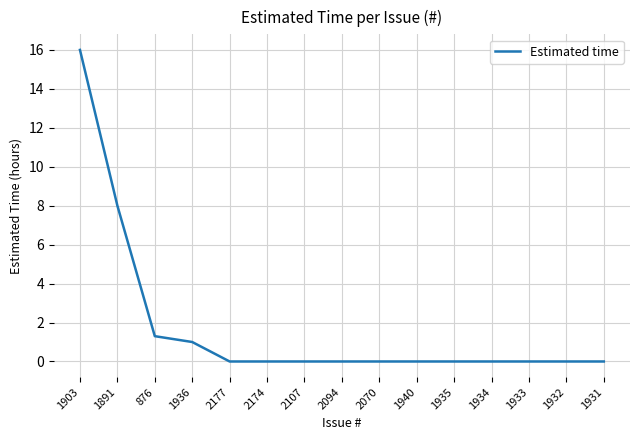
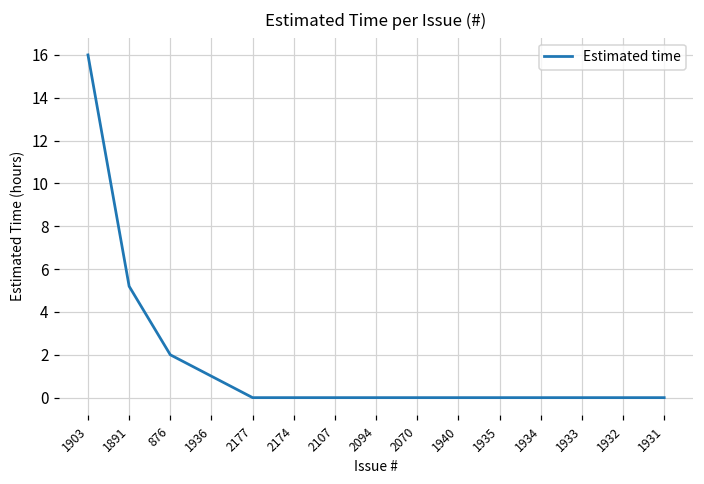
  {
    "1903": 16.0,
-   "1891": 8.0,
-   "876": 1.3,
+   "1891": 5.2,
+   "876": 2.0,
    "1936": 1.0,
    "2177": 0.0,
    "2174": 0.0,
    "2107": 0.0,
    "2094": 0.0,
    "2070": 0.0,
    "1940": 0.0,
    "1935": 0.0,
    "1934": 0.0,
    "1933": 0.0,
    "1932": 0.0,
    "1931": 0.0
  }
